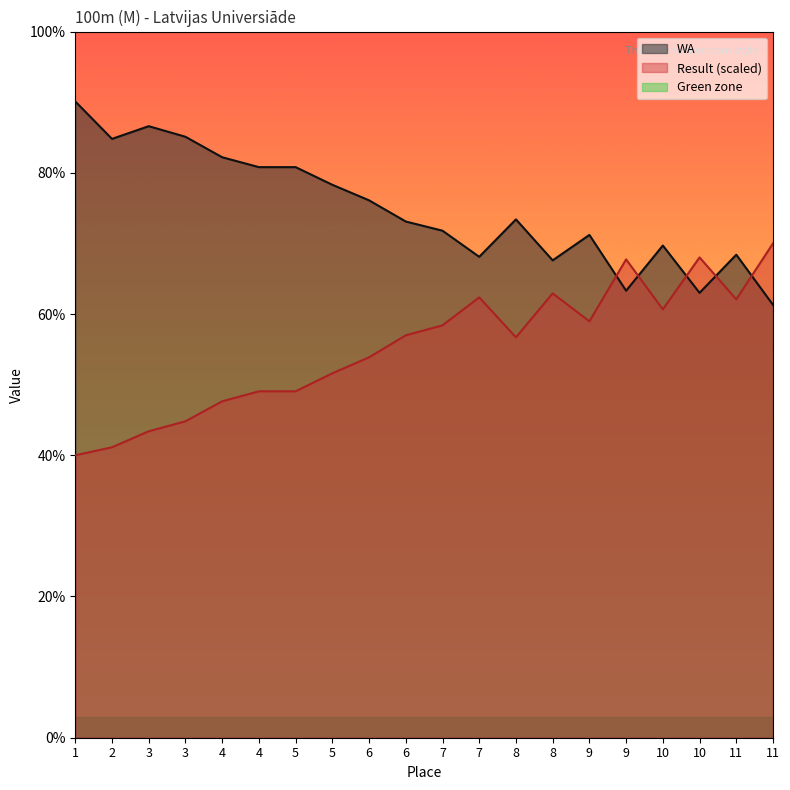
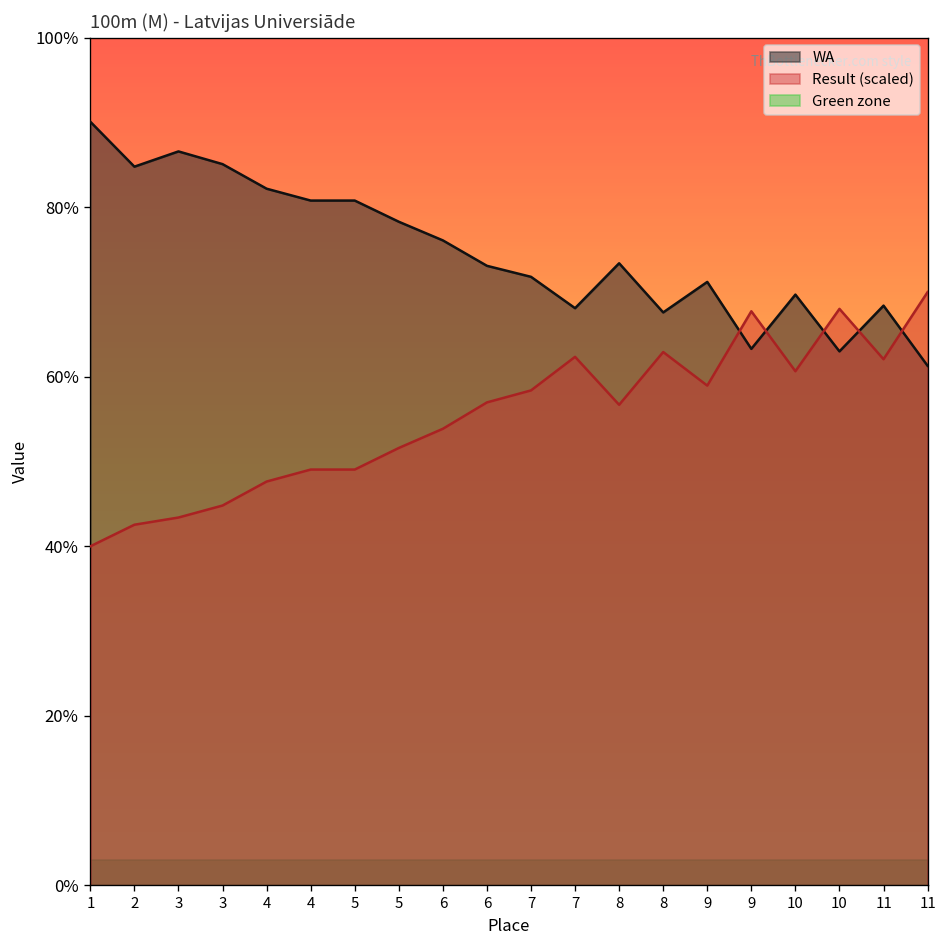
  {
    "WA": {
      "1": "90%",
      "2": "85%"
    },
    "Result (scaled)": {
      "1": "40%",
-     "2": "41%"
+     "2": "43%"
    },
    "Green zone": {
      "1": "3%",
      "2": "3%"
    }
  }
